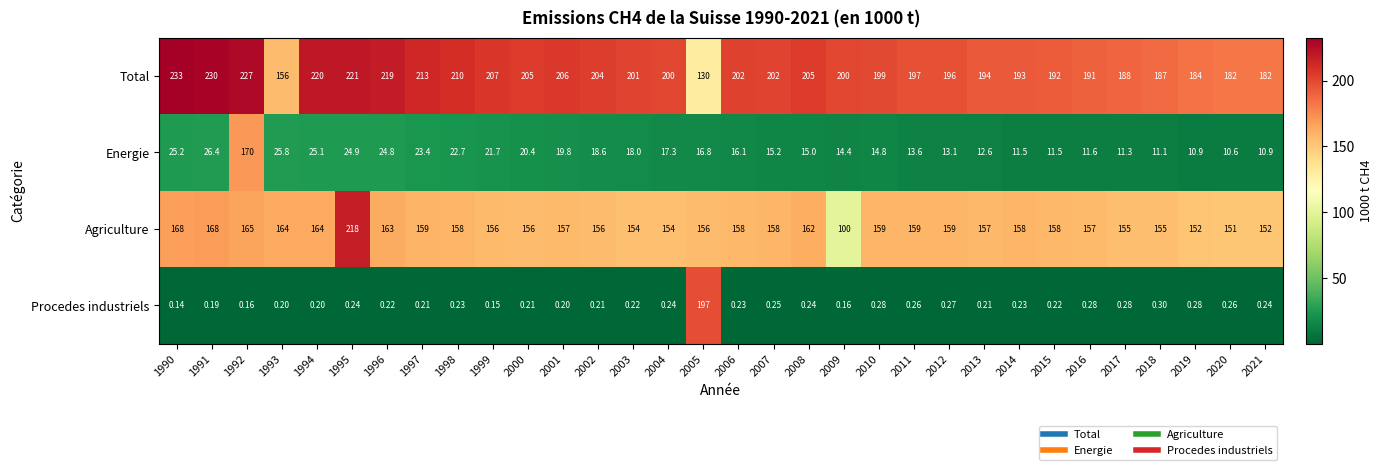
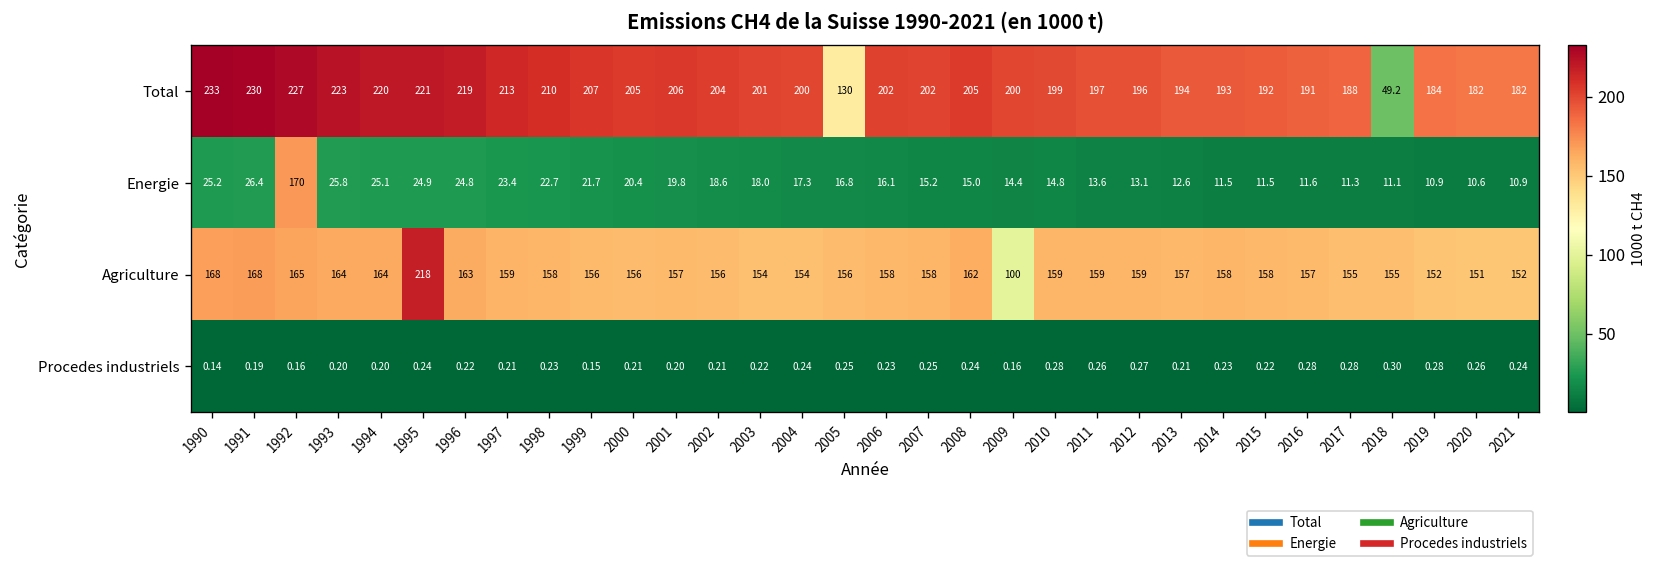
  {
    "Total": {
      "1990": 233,
      "1991": 230,
      "1992": 227,
-     "1993": 156,
+     "1993": 223,
      "1994": 220,
      "1995": 221,
      "1996": 219,
      "1997": 213,
      "1998": 210,
      "1999": 207,
      "2000": 205,
      "2001": 206,
      "2002": 204,
      "2003": 201,
      "2004": 200,
      "2005": 130,
      "2006": 202,
      "2007": 202,
      "2008": 205,
      "2009": 200,
      "2010": 199,
      "2011": 197,
      "2012": 196,
      "2013": 194,
      "2014": 193,
      "2015": 192,
      "2016": 191,
      "2017": 188,
-     "2018": 187,
+     "2018": 49.2,
      "2019": 184,
      "2020": 182,
      "2021": 182
    },
    "Energie": {
      "1990": 25.2,
      "1991": 26.4,
      "1992": 170,
      "1993": 25.8,
      "1994": 25.1,
      "1995": 24.9,
      "1996": 24.8,
      "1997": 23.4,
      "1998": 22.7,
      "1999": 21.7,
      "2000": 20.4,
      "2001": 19.8,
      "2002": 18.6,
      "2003": 18.0,
      "2004": 17.3,
      "2005": 16.8,
      "2006": 16.1,
      "2007": 15.2,
      "2008": 15.0,
      "2009": 14.4,
      "2010": 14.8,
      "2011": 13.6,
      "2012": 13.1,
      "2013": 12.6,
      "2014": 11.5,
      "2015": 11.5,
      "2016": 11.6,
      "2017": 11.3,
      "2018": 11.1,
      "2019": 10.9,
      "2020": 10.6,
      "2021": 10.9
    },
    "Agriculture": {
      "1990": 168,
      "1991": 168,
      "1992": 165,
      "1993": 164,
      "1994": 164,
      "1995": 218,
      "1996": 163,
      "1997": 159,
      "1998": 158,
      "1999": 156,
      "2000": 156,
      "2001": 157,
      "2002": 156,
      "2003": 154,
      "2004": 154,
      "2005": 156,
      "2006": 158,
      "2007": 158,
      "2008": 162,
      "2009": 100,
      "2010": 159,
      "2011": 159,
      "2012": 159,
      "2013": 157,
      "2014": 158,
      "2015": 158,
      "2016": 157,
      "2017": 155,
      "2018": 155,
      "2019": 152,
      "2020": 151,
      "2021": 152
    },
    "Procedes industriels": {
      "1990": 0.14,
      "1991": 0.19,
      "1992": 0.16,
      "1993": 0.20,
      "1994": 0.20,
      "1995": 0.24,
      "1996": 0.22,
      "1997": 0.21,
      "1998": 0.23,
      "1999": 0.15,
      "2000": 0.21,
      "2001": 0.20,
      "2002": 0.21,
      "2003": 0.22,
      "2004": 0.24,
-     "2005": 197,
+     "2005": 0.25,
      "2006": 0.23,
      "2007": 0.25,
      "2008": 0.24,
      "2009": 0.16,
      "2010": 0.28,
      "2011": 0.26,
      "2012": 0.27,
      "2013": 0.21,
      "2014": 0.23,
      "2015": 0.22,
      "2016": 0.28,
      "2017": 0.28,
      "2018": 0.30,
      "2019": 0.28,
      "2020": 0.26,
      "2021": 0.24
    }
  }
